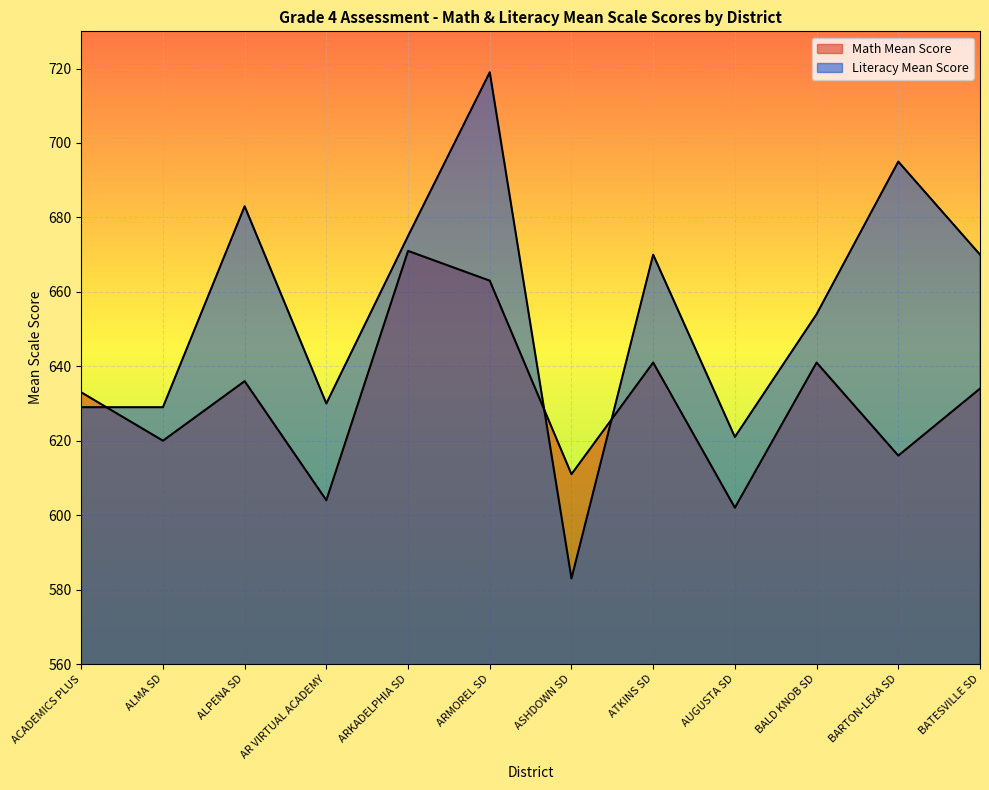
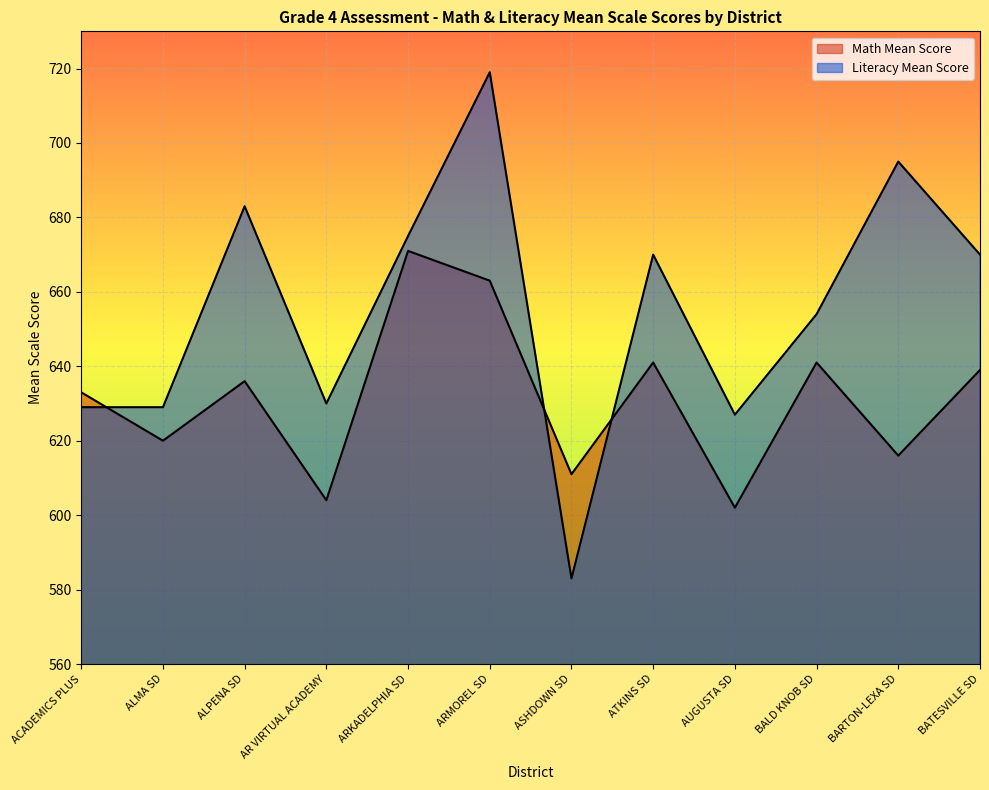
  {
    "Math Mean Score": {
      "ACADEMICS PLUS": 633,
      "ALMA SD": 620,
      "ALPENA SD": 636,
      "AR VIRTUAL ACADEMY": 604,
      "ARKADELPHIA SD": 671,
      "ARMOREL SD": 663,
      "ASHDOWN SD": 611,
      "ATKINS SD": 641,
      "AUGUSTA SD": 602,
      "BALD KNOB SD": 641,
      "BARTON-LEXA SD": 616,
-     "BATESVILLE SD": 634
+     "BATESVILLE SD": 639
    },
    "Literacy Mean Score": {
      "ACADEMICS PLUS": 629,
      "ALMA SD": 629,
      "ALPENA SD": 683,
      "AR VIRTUAL ACADEMY": 630,
      "ARKADELPHIA SD": 675,
      "ARMOREL SD": 719,
      "ASHDOWN SD": 583,
      "ATKINS SD": 670,
-     "AUGUSTA SD": 621,
+     "AUGUSTA SD": 627,
      "BALD KNOB SD": 654,
      "BARTON-LEXA SD": 695,
      "BATESVILLE SD": 670
    }
  }
